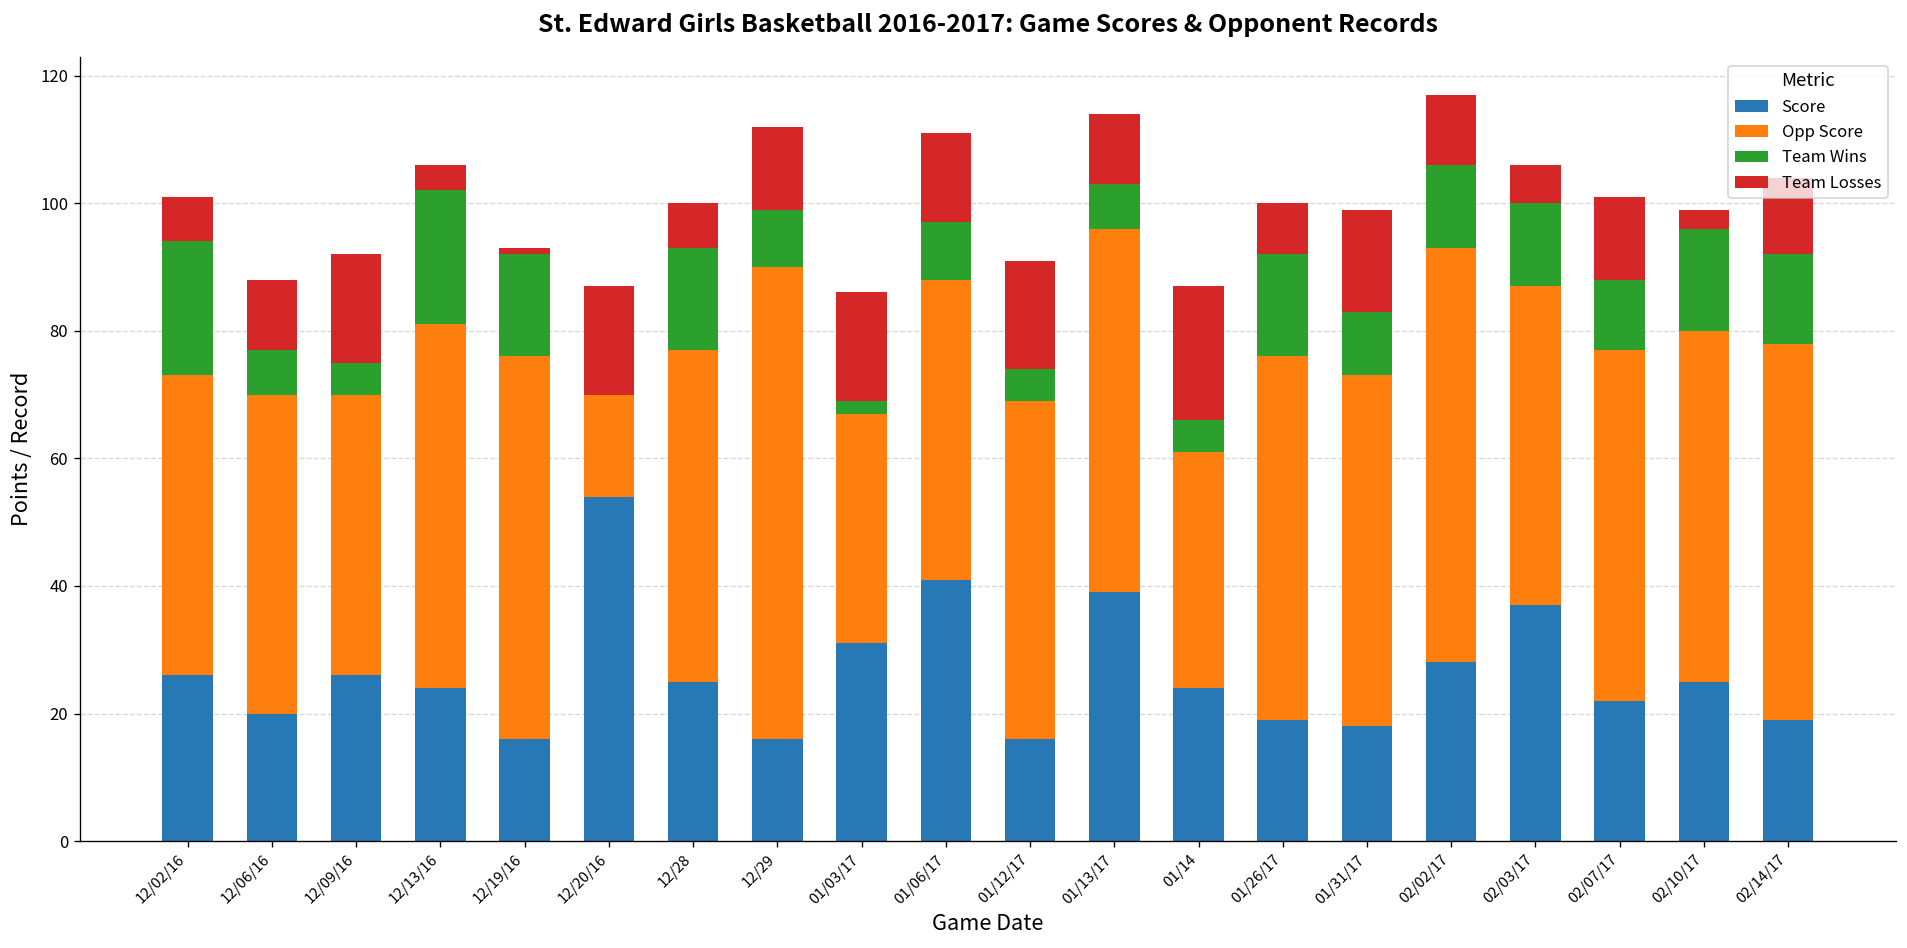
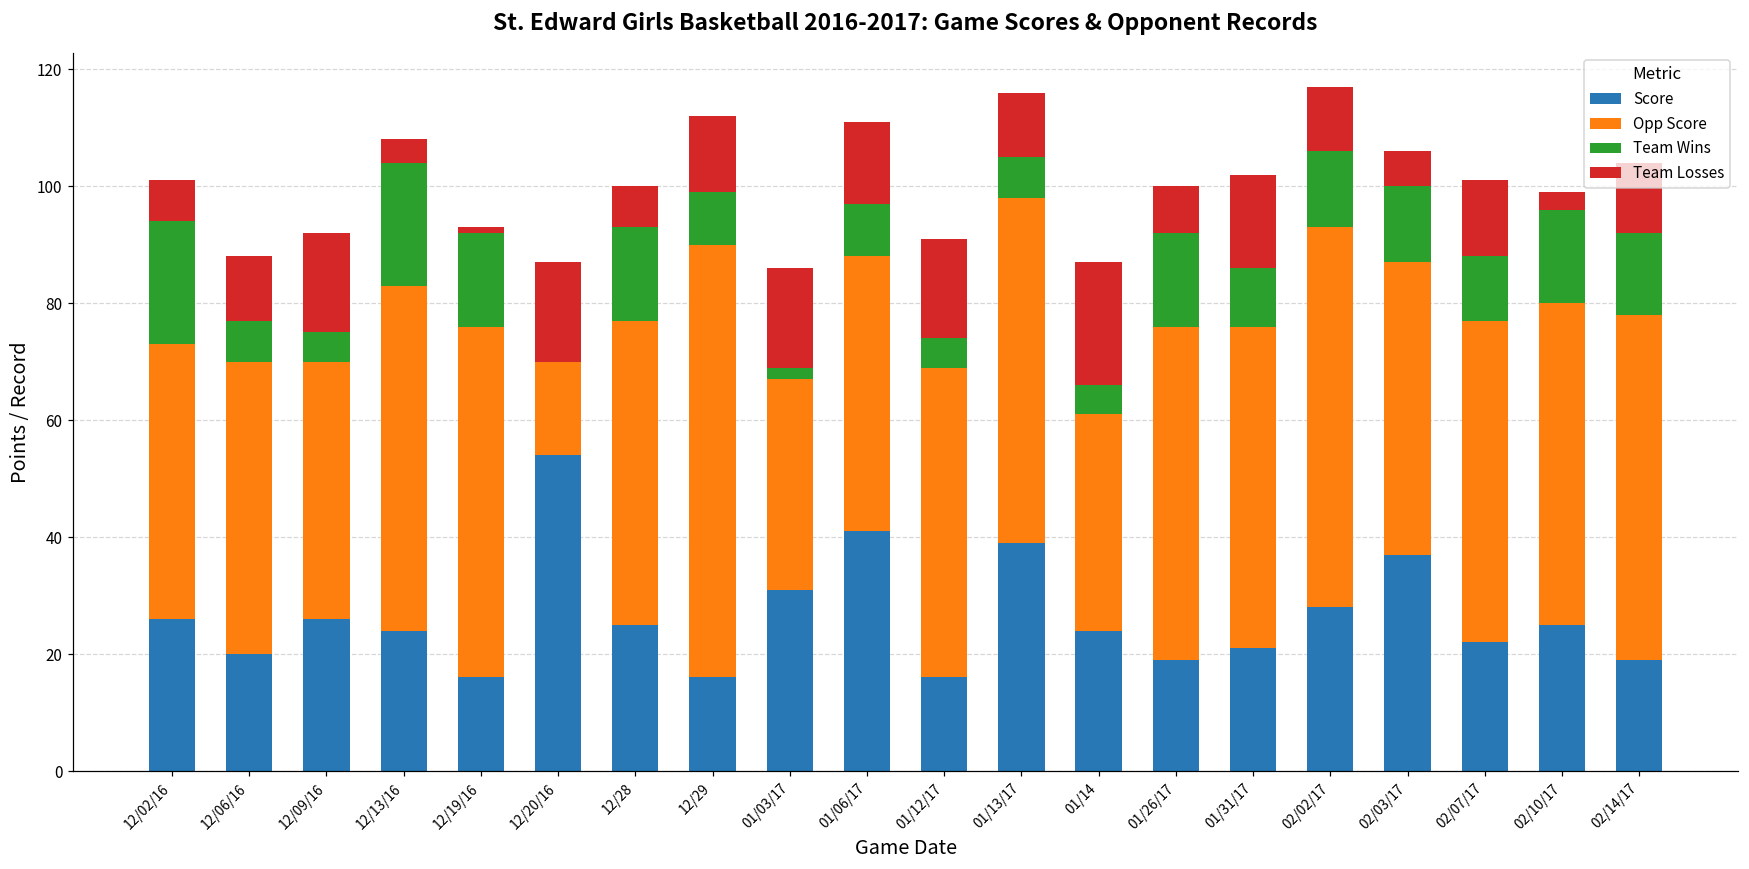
  {
    "Score": {
      "12/02/16": 26,
      "12/06/16": 20,
      "12/09/16": 26,
      "12/13/16": 24,
      "12/19/16": 16,
      "12/20/16": 54,
      "12/28": 25,
      "12/29": 16,
      "01/03/17": 31,
      "01/06/17": 41,
      "01/12/17": 16,
      "01/13/17": 39,
      "01/14": 24,
      "01/26/17": 19,
-     "01/31/17": 18,
+     "01/31/17": 21,
      "02/02/17": 28,
      "02/03/17": 37,
      "02/07/17": 22,
      "02/10/17": 25,
      "02/14/17": 19
    },
    "Opp Score": {
      "12/02/16": 47,
      "12/06/16": 50,
      "12/09/16": 44,
-     "12/13/16": 57,
+     "12/13/16": 59,
      "12/19/16": 60,
      "12/20/16": 16,
      "12/28": 52,
      "12/29": 74,
      "01/03/17": 36,
      "01/06/17": 47,
      "01/12/17": 53,
-     "01/13/17": 57,
+     "01/13/17": 59,
      "01/14": 37,
      "01/26/17": 57,
      "01/31/17": 55,
      "02/02/17": 65,
      "02/03/17": 50,
      "02/07/17": 55,
      "02/10/17": 55,
      "02/14/17": 59
    },
    "Team Wins": {
      "12/02/16": 21,
      "12/06/16": 7,
      "12/09/16": 5,
      "12/13/16": 21,
      "12/19/16": 16,
      "12/20/16": 0,
      "12/28": 16,
      "12/29": 9,
      "01/03/17": 2,
      "01/06/17": 9,
      "01/12/17": 5,
      "01/13/17": 7,
      "01/14": 5,
      "01/26/17": 16,
      "01/31/17": 10,
      "02/02/17": 13,
      "02/03/17": 13,
      "02/07/17": 11,
      "02/10/17": 16,
      "02/14/17": 14
    },
    "Team Losses": {
      "12/02/16": 7,
      "12/06/16": 11,
      "12/09/16": 17,
      "12/13/16": 4,
      "12/19/16": 1,
      "12/20/16": 17,
      "12/28": 7,
      "12/29": 13,
      "01/03/17": 17,
      "01/06/17": 14,
      "01/12/17": 17,
      "01/13/17": 11,
      "01/14": 21,
      "01/26/17": 8,
      "01/31/17": 16,
      "02/02/17": 11,
      "02/03/17": 6,
      "02/07/17": 13,
      "02/10/17": 3
    }
  }
